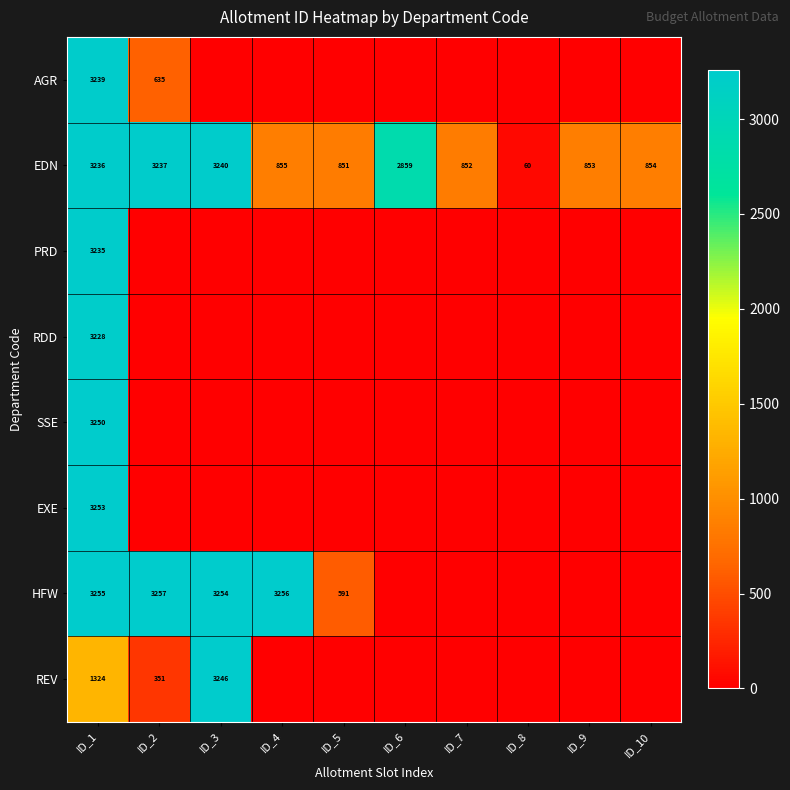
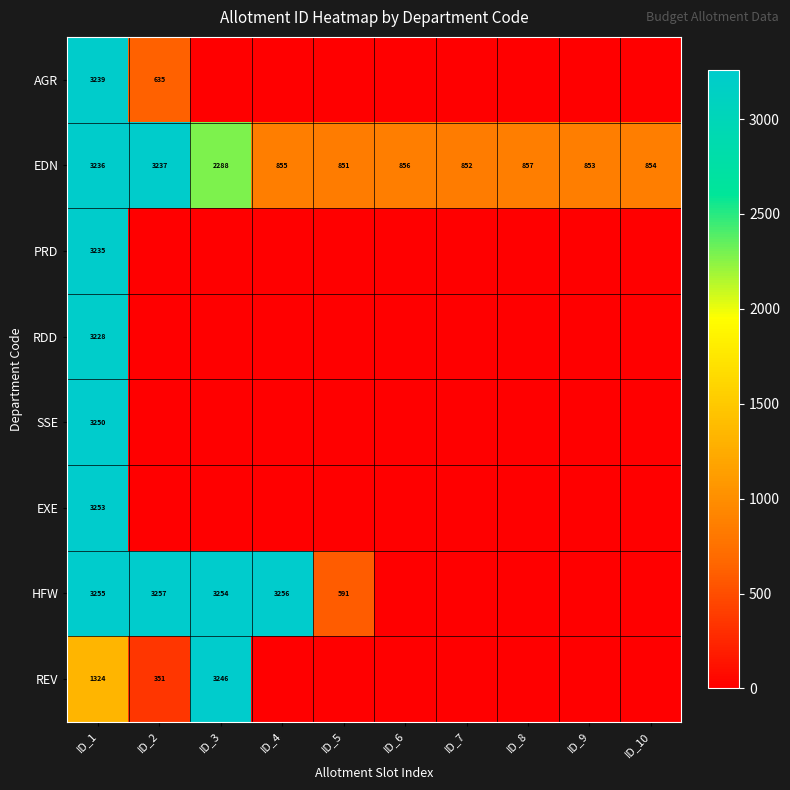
  {
    "AGR": {
      "ID_1": 3239,
      "ID_2": 635
    },
    "EDN": {
      "ID_1": 3236,
      "ID_2": 3237,
-     "ID_3": 3240,
+     "ID_3": 2288,
      "ID_4": 855,
      "ID_5": 851,
-     "ID_6": 2859,
+     "ID_6": 856,
      "ID_7": 852,
-     "ID_8": 60,
+     "ID_8": 857,
      "ID_9": 853,
      "ID_10": 854
    },
    "PRD": {
      "ID_1": 3235
    },
    "RDD": {
      "ID_1": 3228
    },
    "SSE": {
      "ID_1": 3250
    },
    "EXE": {
      "ID_1": 3253
    },
    "HFW": {
      "ID_1": 3255,
      "ID_2": 3257,
      "ID_3": 3254,
      "ID_4": 3256,
      "ID_5": 591
    },
    "REV": {
      "ID_1": 1324,
      "ID_2": 351,
      "ID_3": 3246
    }
  }
